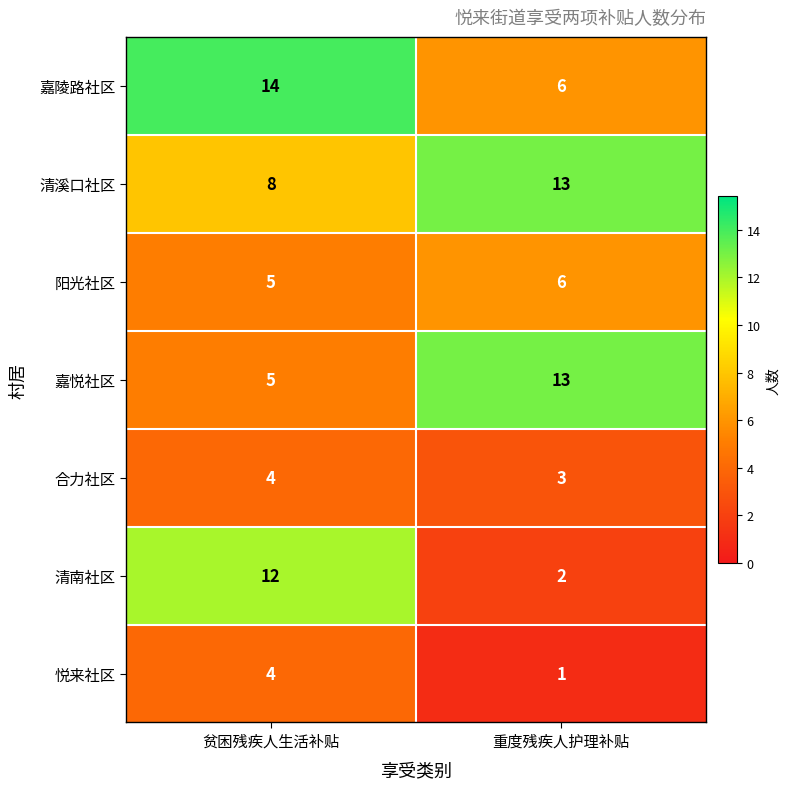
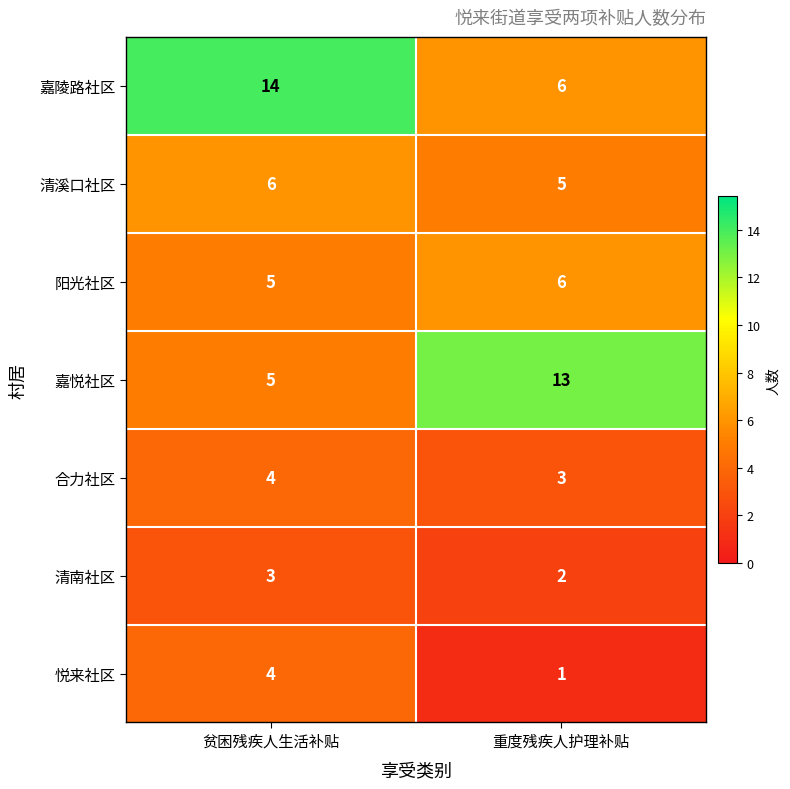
  {
    "嘉陵路社区": {
      "贫困残疾人生活补贴": 14,
      "重度残疾人护理补贴": 6
    },
    "清溪口社区": {
-     "贫困残疾人生活补贴": 8,
-     "重度残疾人护理补贴": 13
+     "贫困残疾人生活补贴": 6,
+     "重度残疾人护理补贴": 5
    },
    "阳光社区": {
      "贫困残疾人生活补贴": 5,
      "重度残疾人护理补贴": 6
    },
    "嘉悦社区": {
      "贫困残疾人生活补贴": 5,
      "重度残疾人护理补贴": 13
    },
    "合力社区": {
      "贫困残疾人生活补贴": 4,
      "重度残疾人护理补贴": 3
    },
    "清南社区": {
-     "贫困残疾人生活补贴": 12,
+     "贫困残疾人生活补贴": 3,
      "重度残疾人护理补贴": 2
    },
    "悦来社区": {
      "贫困残疾人生活补贴": 4,
      "重度残疾人护理补贴": 1
    }
  }
